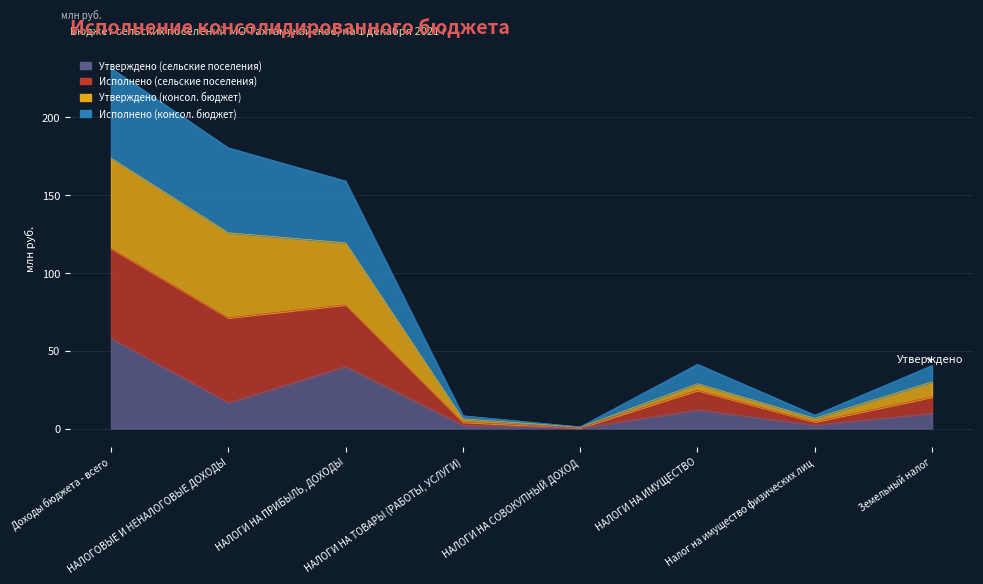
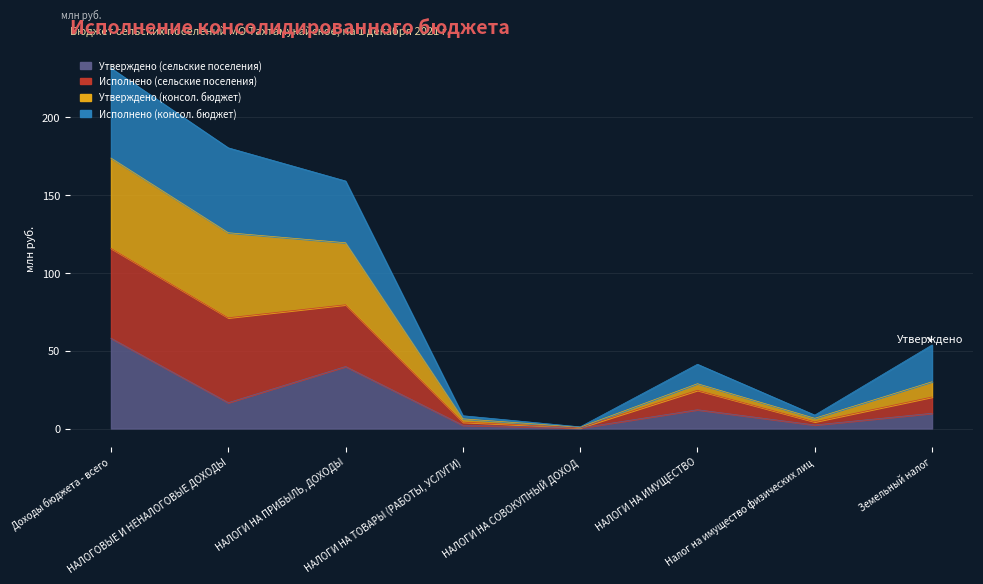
  {
    "Утверждено (сельские поселения)": {
      "Доходы бюджета - всего": 58,
      "НАЛОГОВЫЕ И НЕНАЛОГОВЫЕ ДОХОДЫ": 17,
      "НАЛОГИ НА ПРИБЫЛЬ, ДОХОДЫ": 40,
      "НАЛОГИ НА ТОВАРЫ (РАБОТЫ, УСЛУГИ)": 2,
      "НАЛОГИ НА ИМУЩЕСТВО": 12,
      "Налог на имущество физических лиц": 2,
      "Земельный налог": 10
    },
    "Исполнено (сельские поселения)": {
      "Доходы бюджета - всего": 58,
      "НАЛОГОВЫЕ И НЕНАЛОГОВЫЕ ДОХОДЫ": 55,
      "НАЛОГИ НА ПРИБЫЛЬ, ДОХОДЫ": 40,
      "НАЛОГИ НА ТОВАРЫ (РАБОТЫ, УСЛУГИ)": 2,
      "НАЛОГИ НА ИМУЩЕСТВО": 12,
      "Налог на имущество физических лиц": 2,
      "Земельный налог": 10
    },
    "Утверждено (консол. бюджет)": {
      "Доходы бюджета - всего": 58,
      "НАЛОГОВЫЕ И НЕНАЛОГОВЫЕ ДОХОДЫ": 55,
      "НАЛОГИ НА ПРИБЫЛЬ, ДОХОДЫ": 40,
      "НАЛОГИ НА ТОВАРЫ (РАБОТЫ, УСЛУГИ)": 2,
      "НАЛОГИ НА ИМУЩЕСТВО": 4,
      "Налог на имущество физических лиц": 2,
      "Земельный налог": 10
    },
    "Исполнено (консол. бюджет)": {
      "НАЛОГОВЫЕ И НЕНАЛОГОВЫЕ ДОХОДЫ": 55,
      "НАЛОГИ НА ПРИБЫЛЬ, ДОХОДЫ": 40,
      "НАЛОГИ НА ТОВАРЫ (РАБОТЫ, УСЛУГИ)": 2,
      "НАЛОГИ НА ИМУЩЕСТВО": 12,
      "Налог на имущество физических лиц": 2,
-     "Земельный налог": 10
+     "Земельный налог": 24
    }
  }
